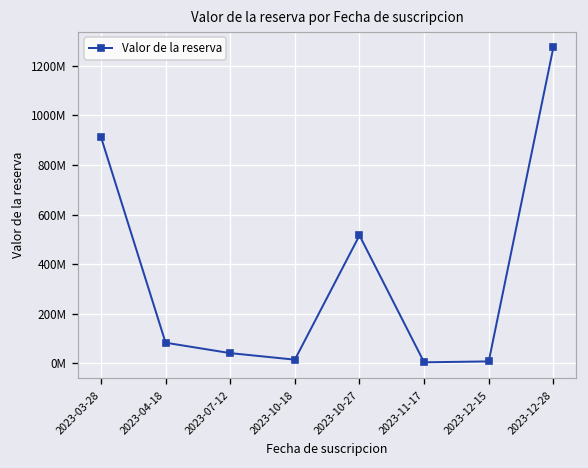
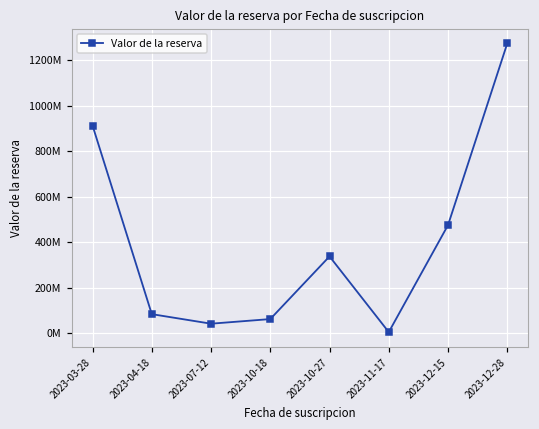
  {
    "2023-03-28": 910000000,
    "2023-04-18": 80000000,
    "2023-07-12": 40000000,
-   "2023-10-18": 10000000,
-   "2023-10-27": 520000000,
+   "2023-10-18": 60000000,
+   "2023-10-27": 340000000,
    "2023-11-17": 0,
-   "2023-12-15": 10000000,
+   "2023-12-15": 470000000,
    "2023-12-28": 1270000000
  }
